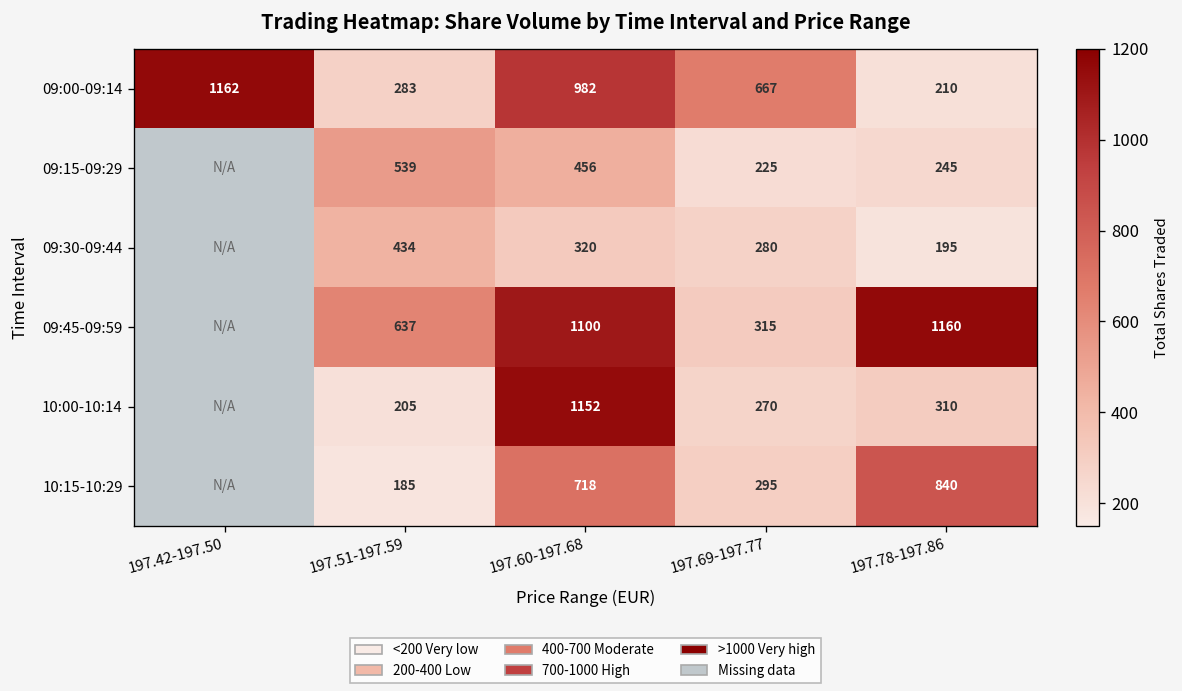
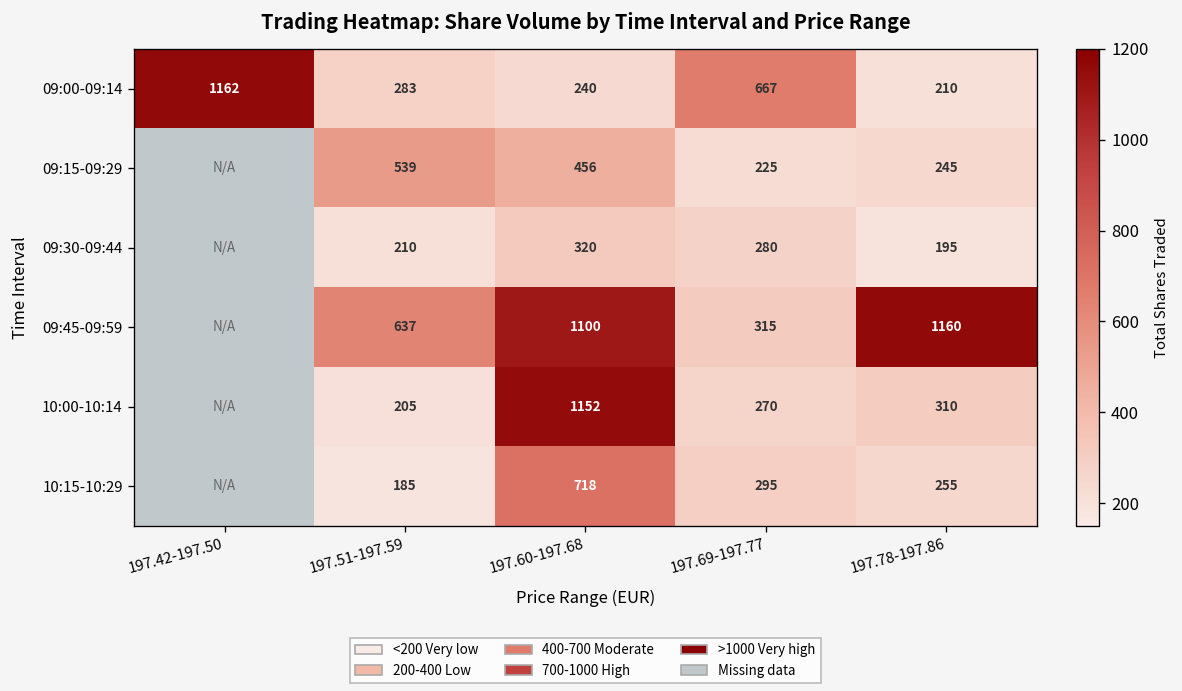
  {
    "09:00-09:14": {
      "197.42-197.50": 1162,
      "197.51-197.59": 283,
-     "197.60-197.68": 982,
+     "197.60-197.68": 240,
      "197.69-197.77": 667,
      "197.78-197.86": 210
    },
    "09:15-09:29": {
      "197.51-197.59": 539,
      "197.60-197.68": 456,
      "197.69-197.77": 225,
      "197.78-197.86": 245
    },
    "09:30-09:44": {
-     "197.51-197.59": 434,
+     "197.51-197.59": 210,
      "197.60-197.68": 320,
      "197.69-197.77": 280,
      "197.78-197.86": 195
    },
    "09:45-09:59": {
      "197.51-197.59": 637,
      "197.60-197.68": 1100,
      "197.69-197.77": 315,
      "197.78-197.86": 1160
    },
    "10:00-10:14": {
      "197.51-197.59": 205,
      "197.60-197.68": 1152,
      "197.69-197.77": 270,
      "197.78-197.86": 310
    },
    "10:15-10:29": {
      "197.51-197.59": 185,
      "197.60-197.68": 718,
      "197.69-197.77": 295,
-     "197.78-197.86": 840
+     "197.78-197.86": 255
    }
  }
